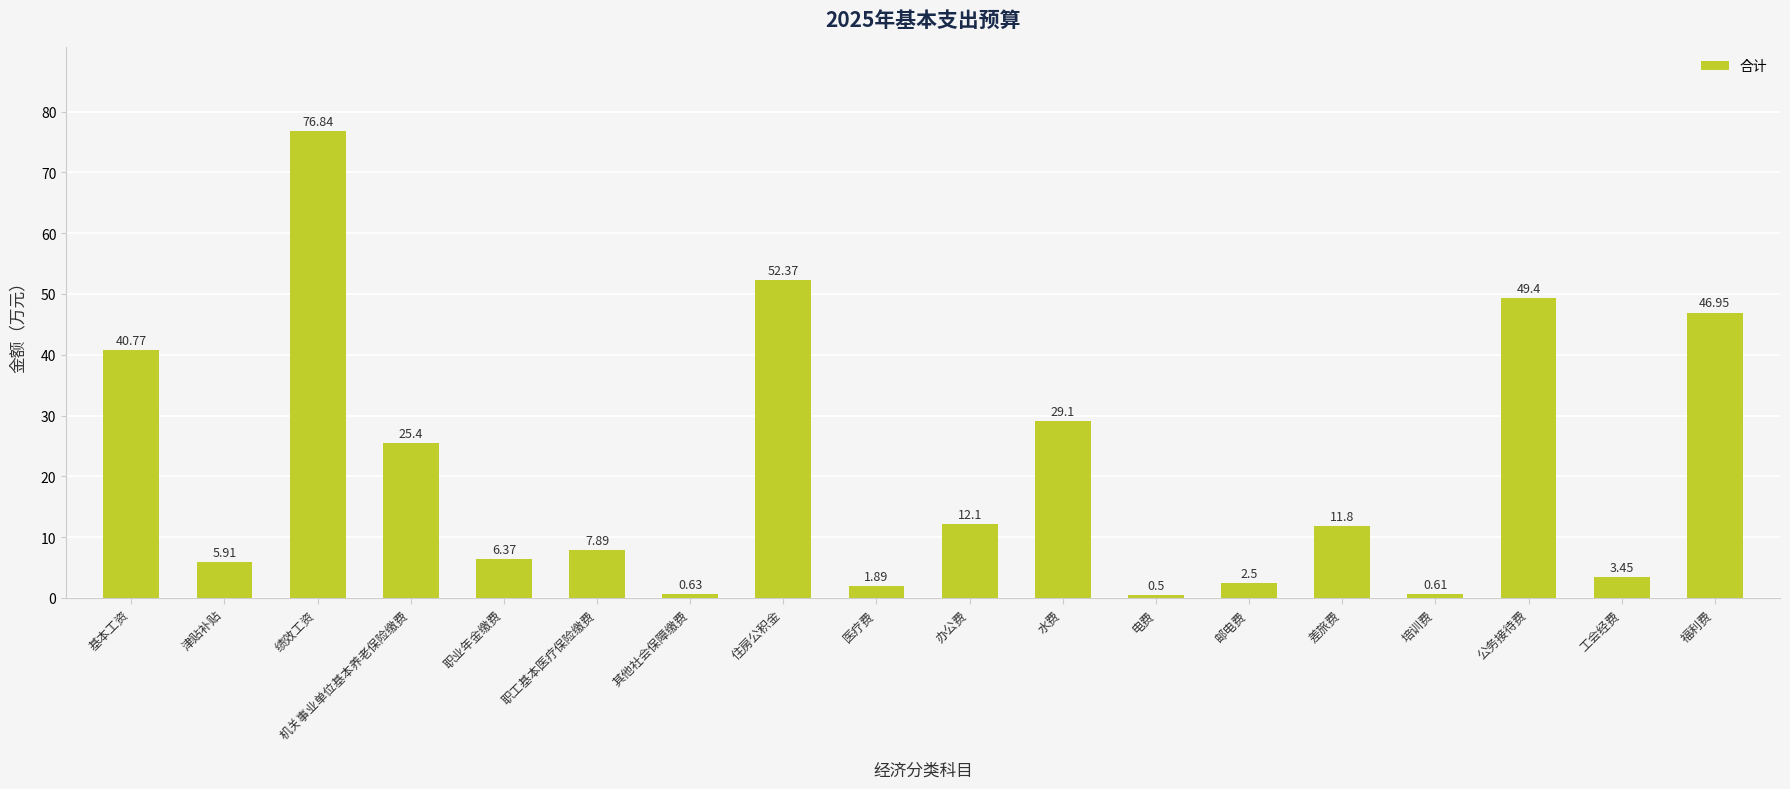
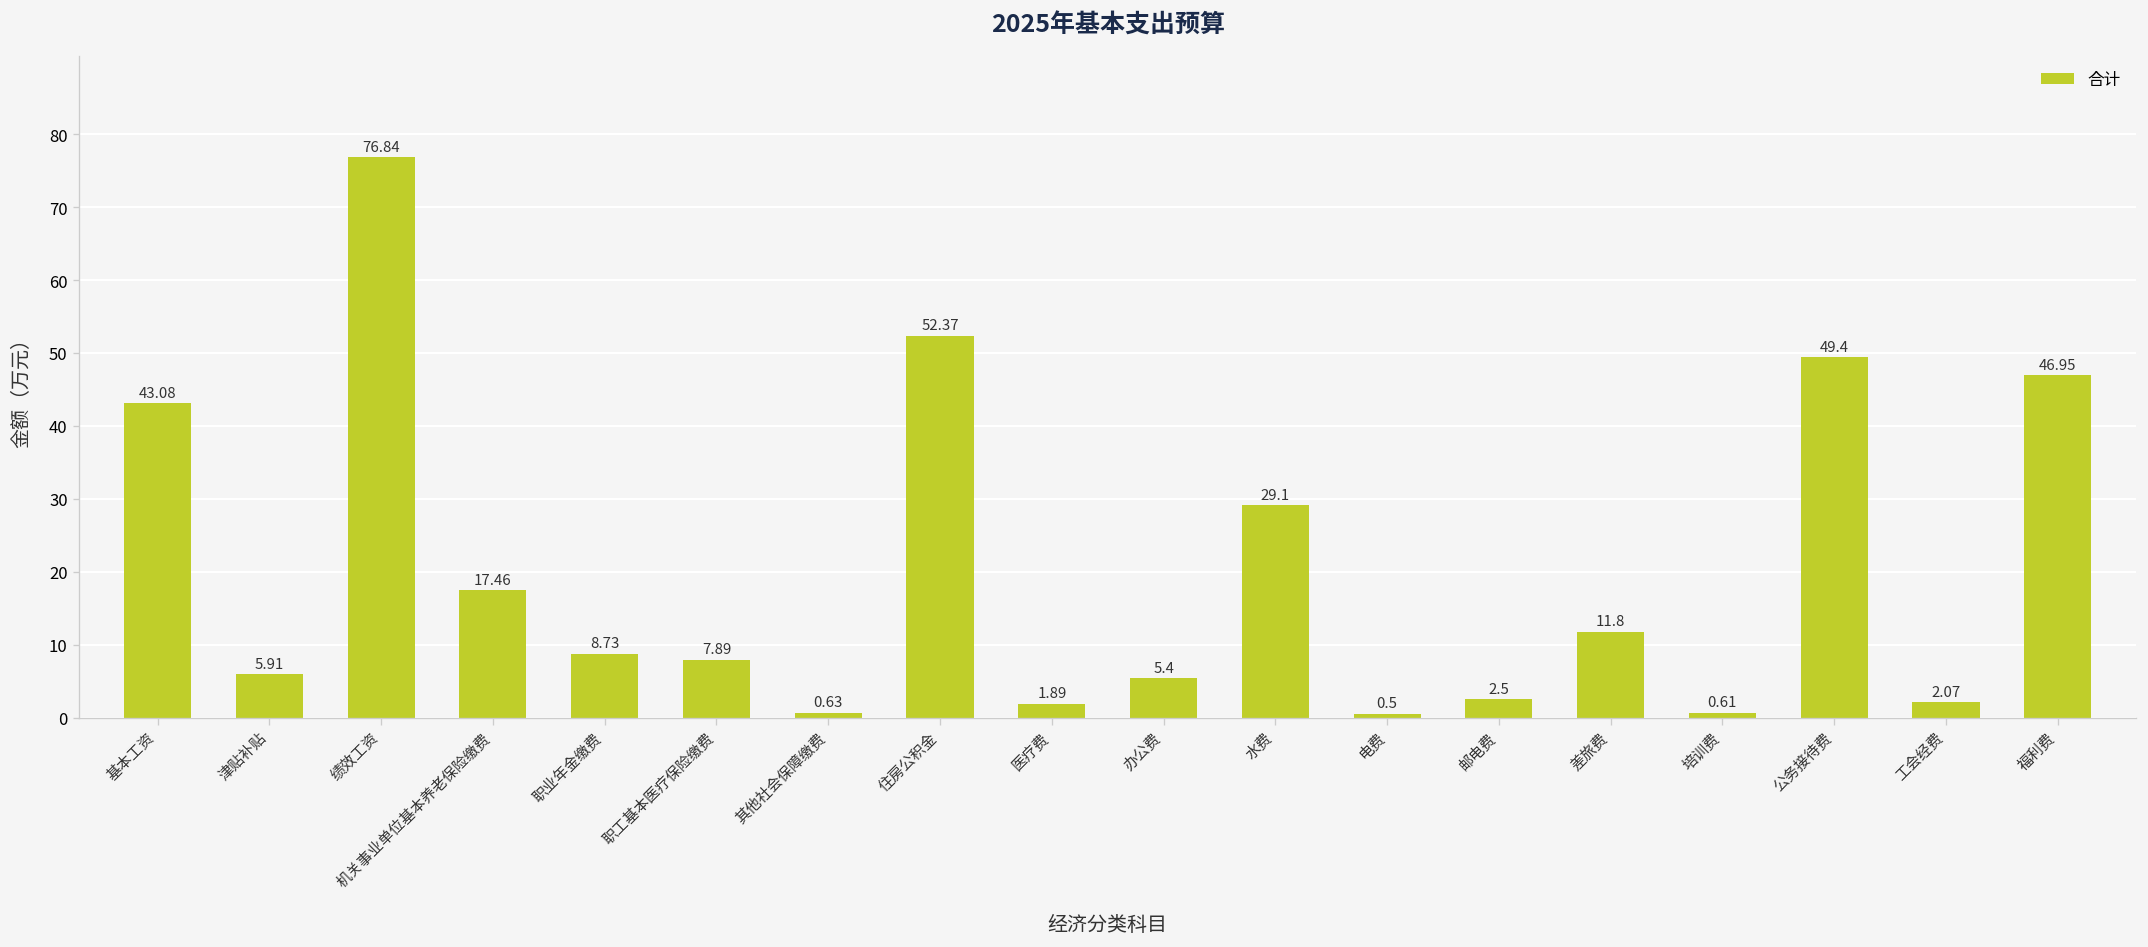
  {
-   "基本工资": 40.77,
+   "基本工资": 43.08,
    "津贴补贴": 5.91,
    "绩效工资": 76.84,
-   "机关事业单位基本养老保险缴费": 25.4,
-   "职业年金缴费": 6.37,
+   "机关事业单位基本养老保险缴费": 17.46,
+   "职业年金缴费": 8.73,
    "职工基本医疗保险缴费": 7.89,
    "其他社会保障缴费": 0.63,
    "住房公积金": 52.37,
    "医疗费": 1.89,
-   "办公费": 12.1,
+   "办公费": 5.4,
    "水费": 29.1,
    "电费": 0.5,
    "邮电费": 2.5,
    "差旅费": 11.8,
    "培训费": 0.61,
    "公务接待费": 49.4,
-   "工会经费": 3.45,
+   "工会经费": 2.07,
    "福利费": 46.95
  }
